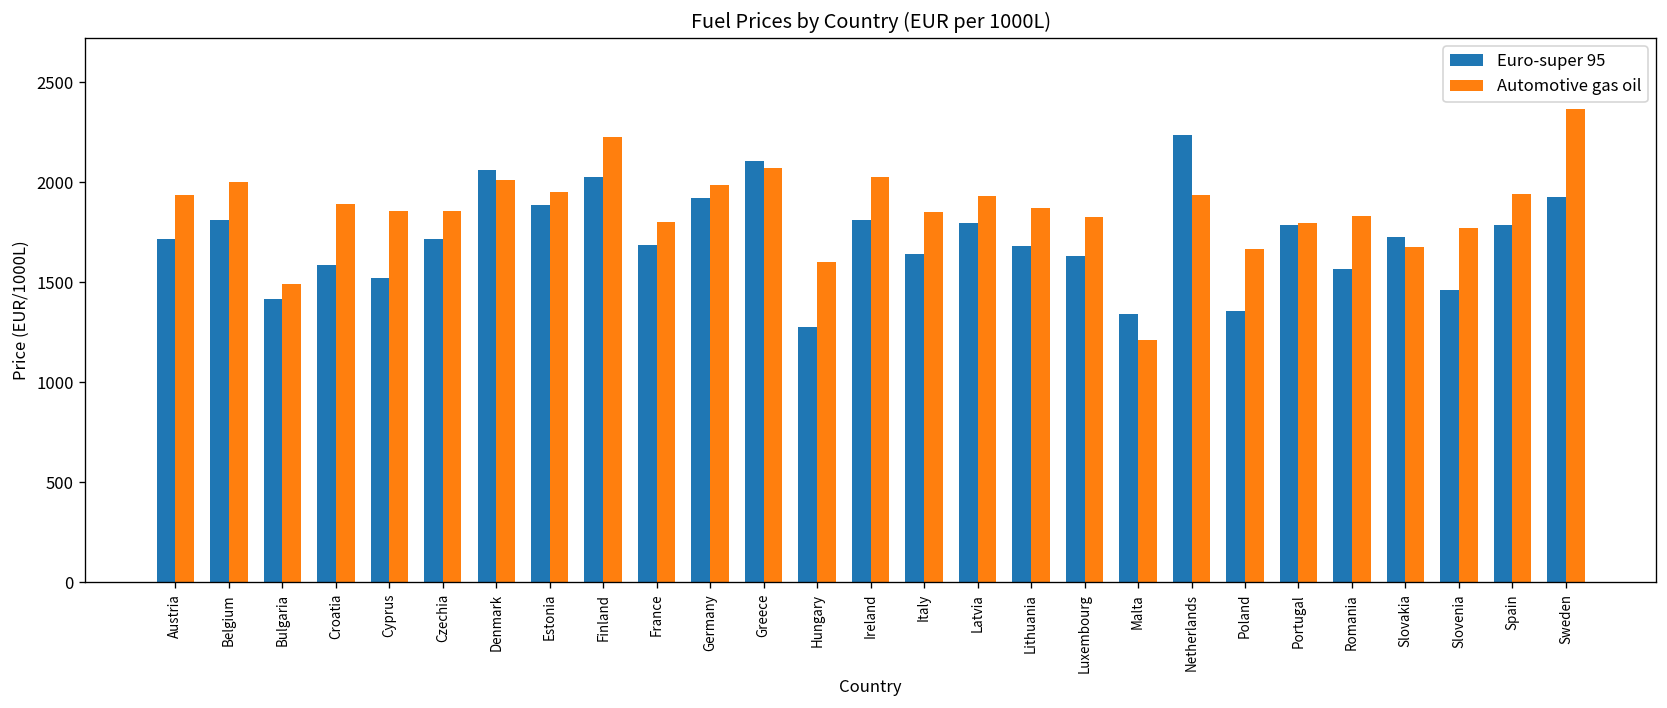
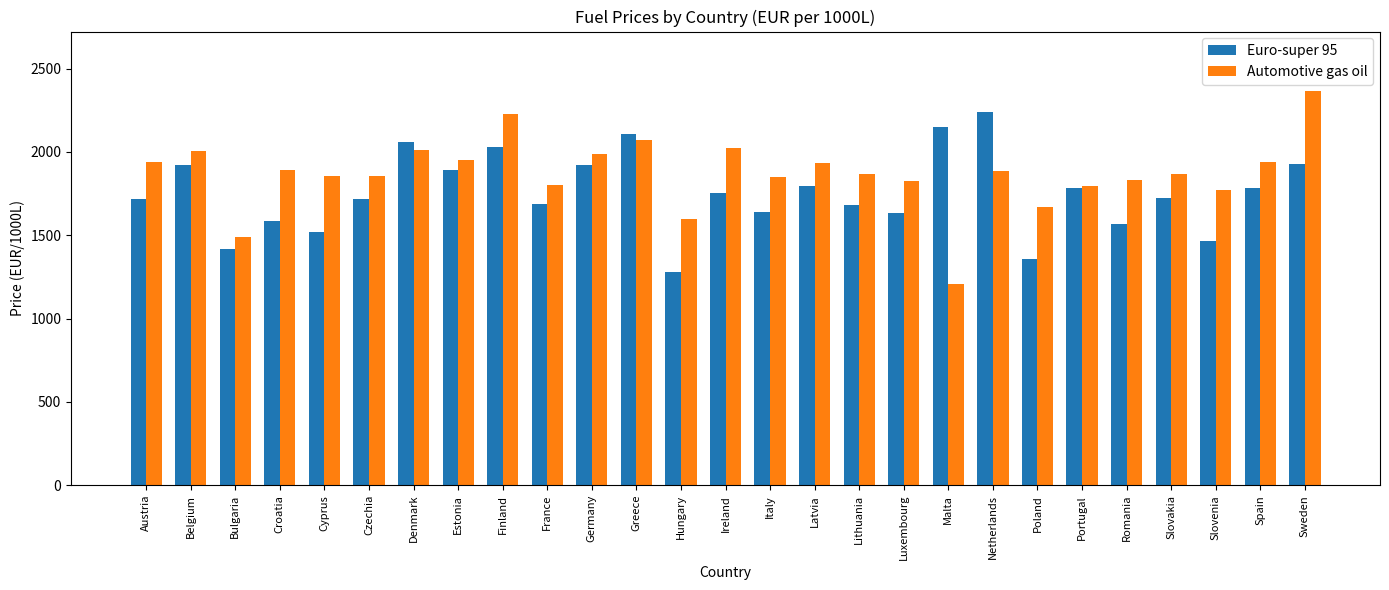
  {
    "Euro-super 95": {
      "Austria": 1720,
-     "Belgium": 1810,
+     "Belgium": 1920,
      "Bulgaria": 1420,
      "Croatia": 1590,
      "Cyprus": 1520,
      "Czechia": 1720,
      "Denmark": 2060,
      "Estonia": 1890,
      "Finland": 2030,
      "France": 1690,
      "Germany": 1920,
      "Greece": 2110,
      "Hungary": 1280,
-     "Ireland": 1810,
+     "Ireland": 1750,
      "Italy": 1640,
      "Latvia": 1800,
      "Lithuania": 1680,
      "Luxembourg": 1630,
-     "Malta": 1340,
+     "Malta": 2150,
      "Netherlands": 2240,
      "Poland": 1360,
      "Portugal": 1790,
      "Romania": 1570,
      "Slovakia": 1730,
      "Slovenia": 1460,
      "Spain": 1780,
      "Sweden": 1930
    },
    "Automotive gas oil": {
      "Austria": 1940,
      "Belgium": 2000,
      "Bulgaria": 1490,
      "Croatia": 1890,
      "Cyprus": 1860,
      "Czechia": 1850,
      "Denmark": 2010,
      "Estonia": 1950,
      "Finland": 2230,
      "France": 1800,
      "Germany": 1990,
      "Greece": 2070,
      "Hungary": 1600,
      "Ireland": 2030,
      "Italy": 1850,
      "Latvia": 1930,
      "Lithuania": 1870,
      "Luxembourg": 1830,
      "Malta": 1210,
-     "Netherlands": 1940,
+     "Netherlands": 1890,
      "Poland": 1670,
      "Portugal": 1800,
      "Romania": 1830,
-     "Slovakia": 1680,
+     "Slovakia": 1870,
      "Slovenia": 1770,
      "Spain": 1940,
      "Sweden": 2370
    }
  }
